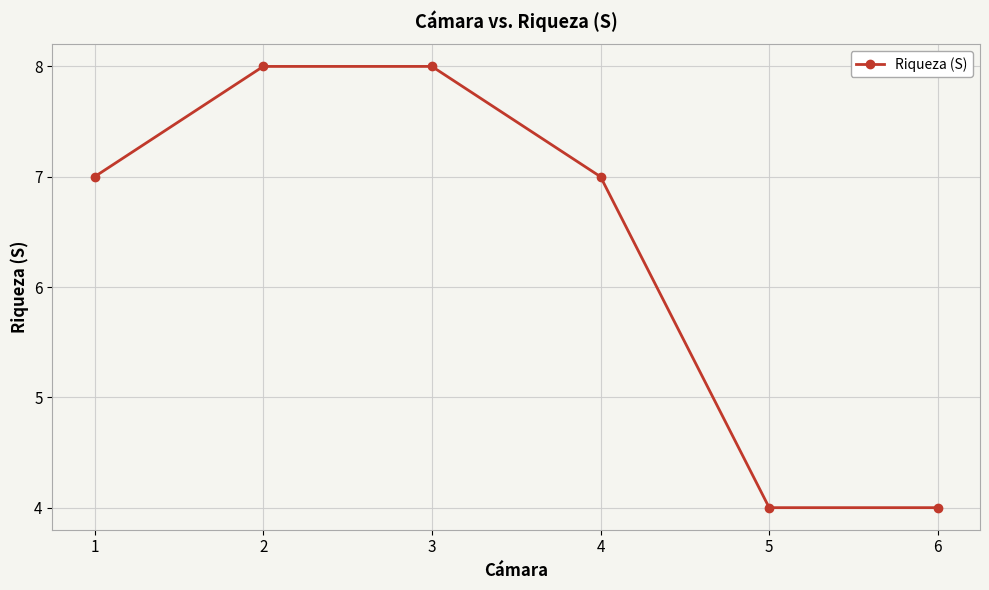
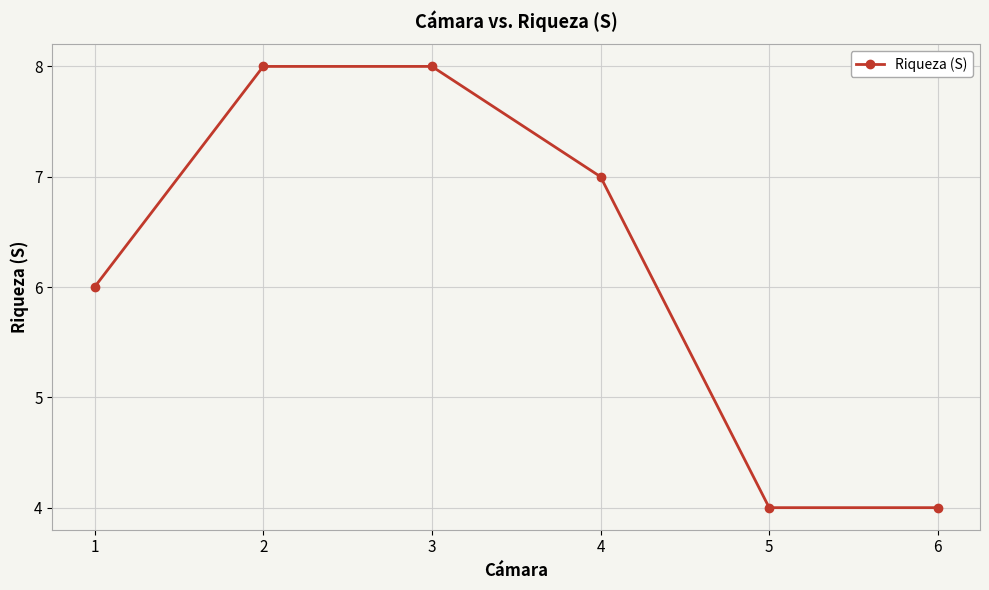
  {
-   "1": 7,
+   "1": 6,
    "2": 8,
    "3": 8,
    "4": 7,
    "5": 4,
    "6": 4
  }
